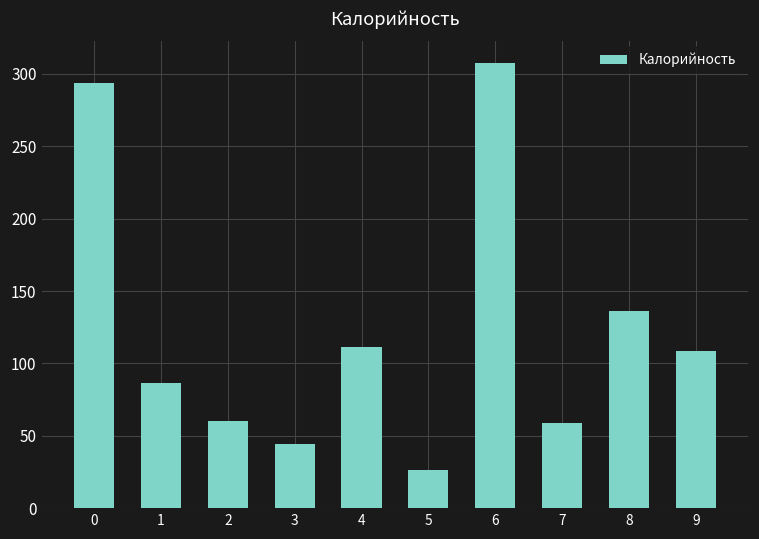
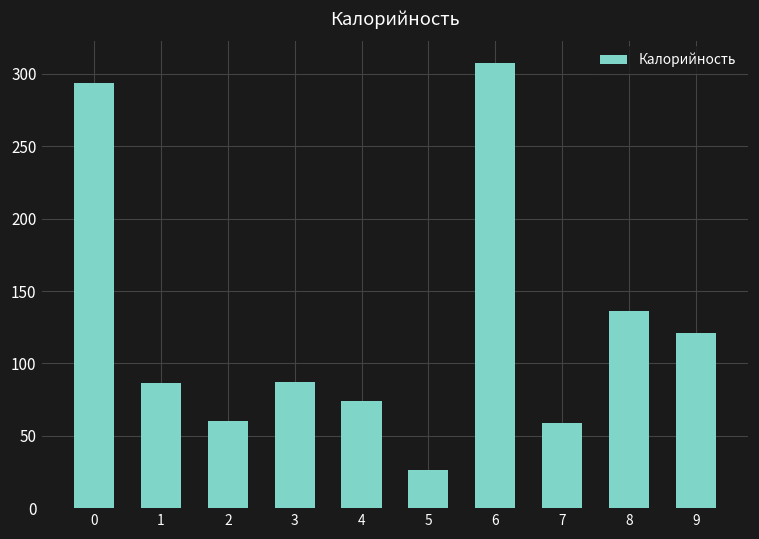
  {
    "0": 294,
    "1": 87,
    "2": 60,
-   "3": 44,
-   "4": 111,
+   "3": 87,
+   "4": 74,
    "5": 27,
    "6": 308,
    "7": 59,
    "8": 136,
-   "9": 108
+   "9": 121
  }
